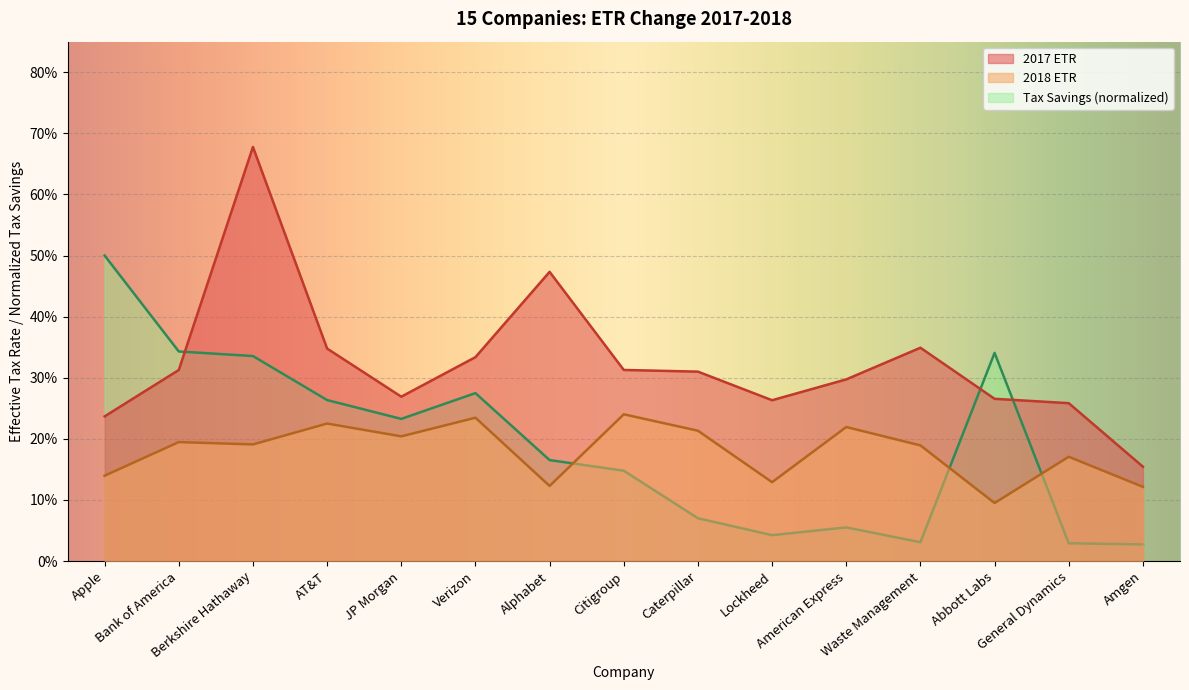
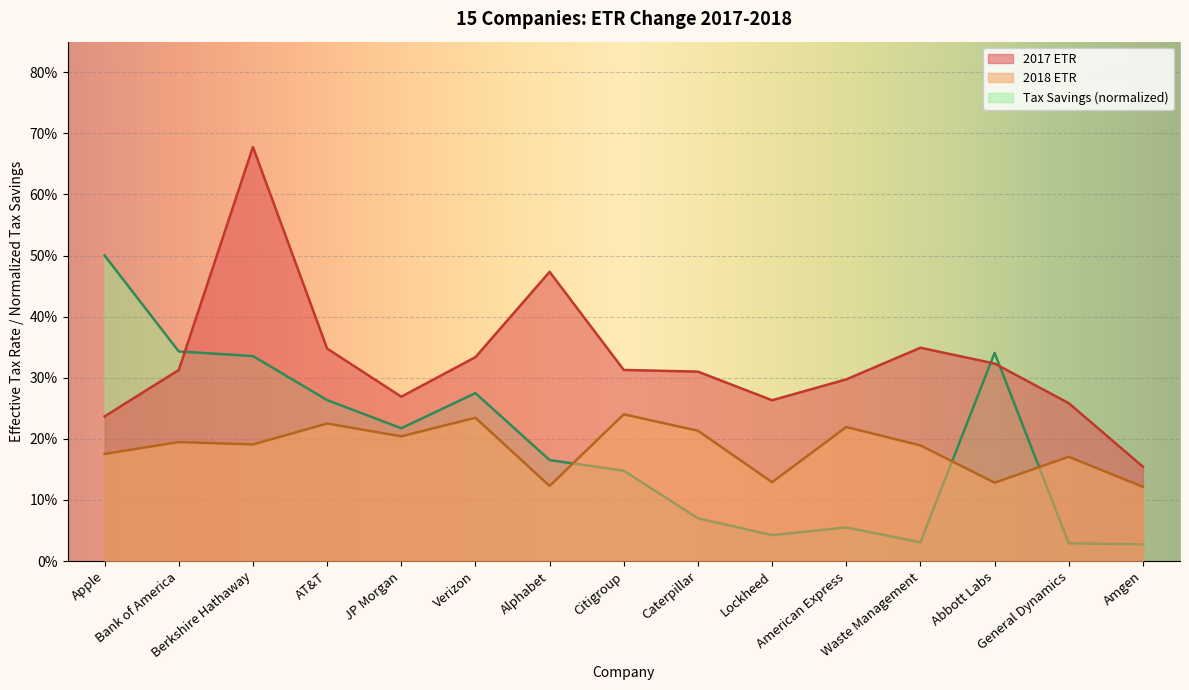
  {
    "2017 ETR": {
      "Apple": "24%",
      "Bank of America": "31%",
      "Berkshire Hathaway": "68%",
      "AT&T": "35%",
      "JP Morgan": "27%",
      "Verizon": "33%",
      "Alphabet": "47%",
      "Citigroup": "31%",
      "Caterpillar": "31%",
      "Lockheed": "26%",
      "American Express": "30%",
      "Waste Management": "35%",
-     "Abbott Labs": "27%",
+     "Abbott Labs": "32%",
      "General Dynamics": "26%",
      "Amgen": "15%"
    },
    "2018 ETR": {
-     "Apple": "14%",
+     "Apple": "18%",
      "Bank of America": "19%",
      "Berkshire Hathaway": "19%",
      "AT&T": "23%",
      "JP Morgan": "20%",
      "Verizon": "23%",
      "Alphabet": "12%",
      "Citigroup": "24%",
      "Caterpillar": "21%",
      "Lockheed": "13%",
      "American Express": "22%",
      "Waste Management": "19%",
-     "Abbott Labs": "9%",
+     "Abbott Labs": "13%",
      "General Dynamics": "17%",
      "Amgen": "12%"
    },
    "Tax Savings (normalized)": {
      "Apple": "50%",
      "Bank of America": "34%",
      "Berkshire Hathaway": "34%",
      "AT&T": "26%",
-     "JP Morgan": "23%",
+     "JP Morgan": "22%",
      "Verizon": "27%",
      "Alphabet": "17%",
      "Citigroup": "15%",
      "Caterpillar": "7%",
      "Lockheed": "4%",
      "American Express": "6%",
      "Waste Management": "3%",
      "Abbott Labs": "34%",
      "General Dynamics": "3%",
      "Amgen": "3%"
    }
  }
